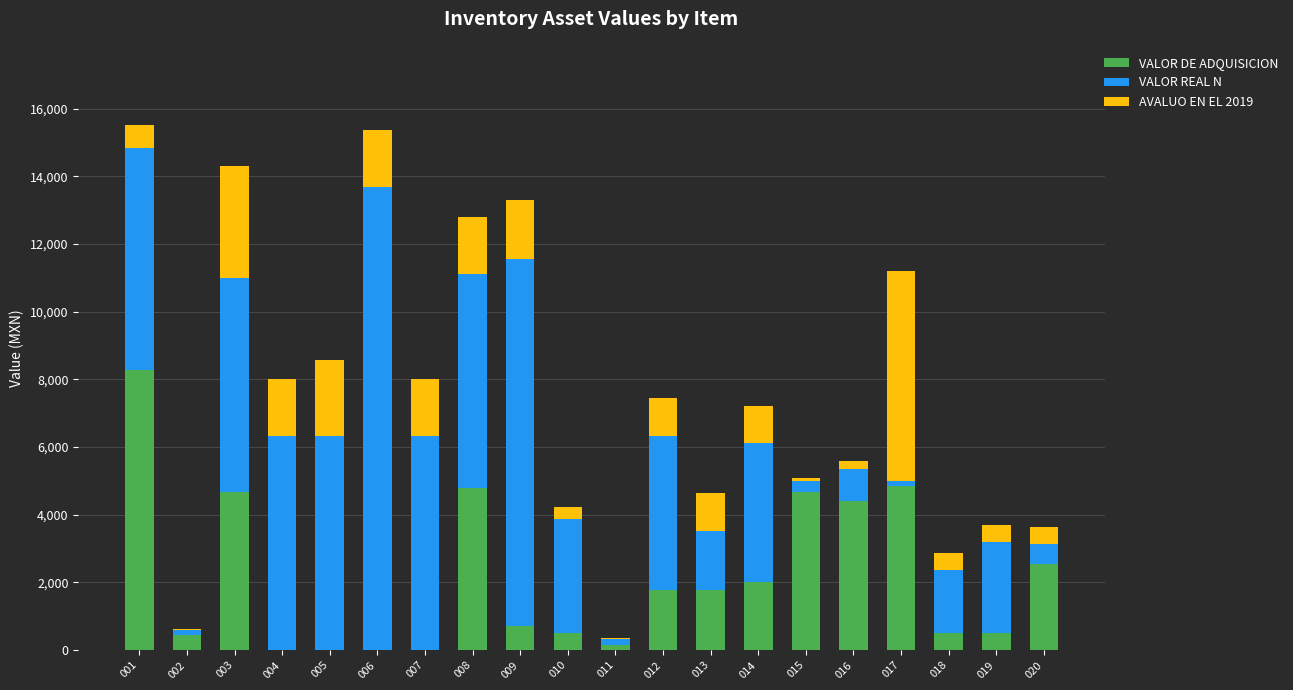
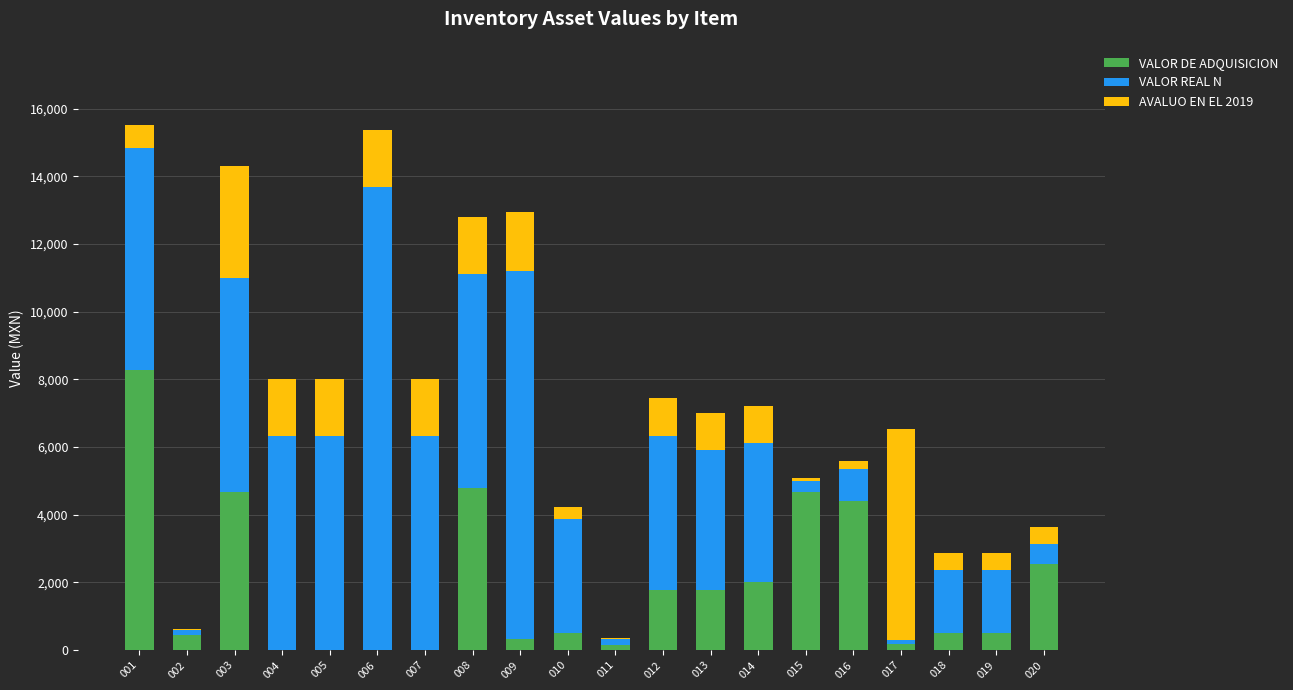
  {
    "VALOR DE ADQUISICION": {
      "001": "8,300",
      "002": "400",
      "003": "4,700",
      "004": "0",
      "005": "0",
      "006": "0",
      "007": "0",
      "008": "4,800",
-     "009": "700",
+     "009": "300",
      "010": "500",
      "011": "200",
      "012": "1,800",
      "013": "1,800",
      "014": "2,000",
      "015": "4,700",
      "016": "4,400",
-     "017": "4,800",
+     "017": "200",
      "018": "500",
      "019": "500",
      "020": "2,600"
    },
    "VALOR REAL N": {
      "001": "6,600",
      "002": "200",
      "003": "6,300",
      "004": "6,300",
      "005": "6,300",
      "006": "13,700",
      "007": "6,300",
      "008": "6,300",
      "009": "10,900",
      "010": "3,400",
      "011": "200",
      "012": "4,600",
-     "013": "1,800",
+     "013": "4,100",
      "014": "4,100",
      "015": "300",
      "016": "900",
      "017": "100",
      "018": "1,900",
-     "019": "2,700",
+     "019": "1,900",
      "020": "600"
    },
    "AVALUO EN EL 2019": {
      "001": "700",
      "003": "3,300",
      "004": "1,700",
-     "005": "2,300",
+     "005": "1,700",
      "006": "1,700",
      "007": "1,700",
      "008": "1,700",
      "009": "1,700",
      "010": "400",
      "012": "1,100",
      "013": "1,100",
      "014": "1,100",
      "015": "100",
      "016": "300",
      "017": "6,200",
      "018": "500",
      "019": "500",
      "020": "500"
    }
  }
